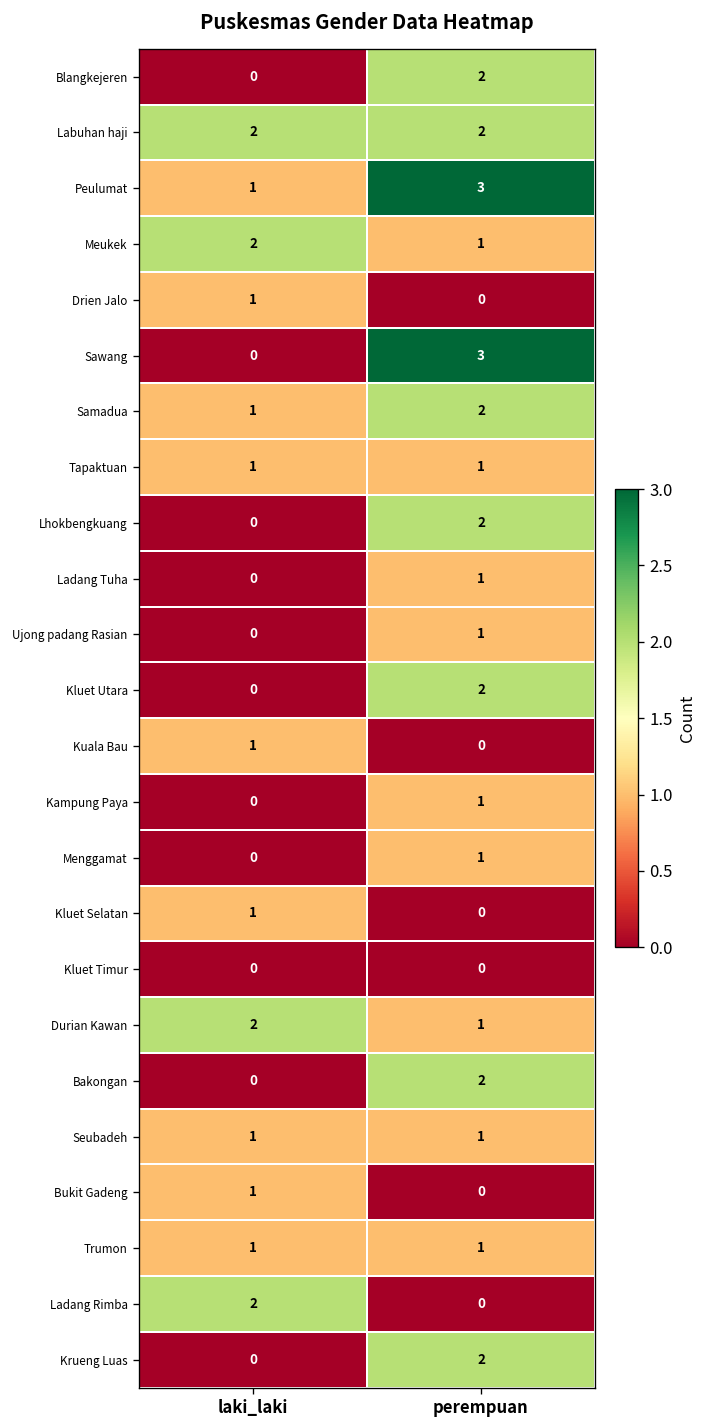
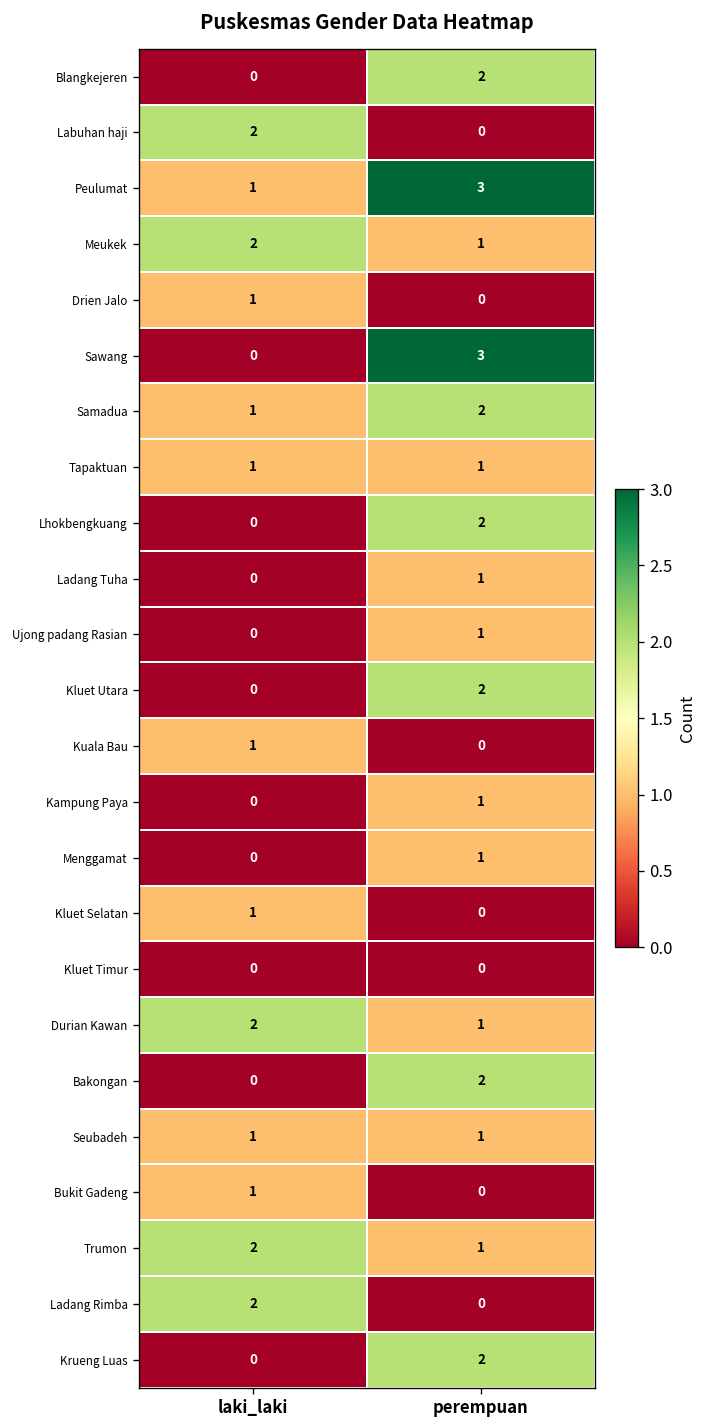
  {
    "Blangkejeren": {
      "laki_laki": 0,
      "perempuan": 2
    },
    "Labuhan haji": {
      "laki_laki": 2,
-     "perempuan": 2
+     "perempuan": 0
    },
    "Peulumat": {
      "laki_laki": 1,
      "perempuan": 3
    },
    "Meukek": {
      "laki_laki": 2,
      "perempuan": 1
    },
    "Drien Jalo": {
      "laki_laki": 1,
      "perempuan": 0
    },
    "Sawang": {
      "laki_laki": 0,
      "perempuan": 3
    },
    "Samadua": {
      "laki_laki": 1,
      "perempuan": 2
    },
    "Tapaktuan": {
      "laki_laki": 1,
      "perempuan": 1
    },
    "Lhokbengkuang": {
      "laki_laki": 0,
      "perempuan": 2
    },
    "Ladang Tuha": {
      "laki_laki": 0,
      "perempuan": 1
    },
    "Ujong padang Rasian": {
      "laki_laki": 0,
      "perempuan": 1
    },
    "Kluet Utara": {
      "laki_laki": 0,
      "perempuan": 2
    },
    "Kuala Bau": {
      "laki_laki": 1,
      "perempuan": 0
    },
    "Kampung Paya": {
      "laki_laki": 0,
      "perempuan": 1
    },
    "Menggamat": {
      "laki_laki": 0,
      "perempuan": 1
    },
    "Kluet Selatan": {
      "laki_laki": 1,
      "perempuan": 0
    },
    "Kluet Timur": {
      "laki_laki": 0,
      "perempuan": 0
    },
    "Durian Kawan": {
      "laki_laki": 2,
      "perempuan": 1
    },
    "Bakongan": {
      "laki_laki": 0,
      "perempuan": 2
    },
    "Seubadeh": {
      "laki_laki": 1,
      "perempuan": 1
    },
    "Bukit Gadeng": {
      "laki_laki": 1,
      "perempuan": 0
    },
    "Trumon": {
-     "laki_laki": 1,
+     "laki_laki": 2,
      "perempuan": 1
    },
    "Ladang Rimba": {
      "laki_laki": 2,
      "perempuan": 0
    },
    "Krueng Luas": {
      "laki_laki": 0,
      "perempuan": 2
    }
  }
